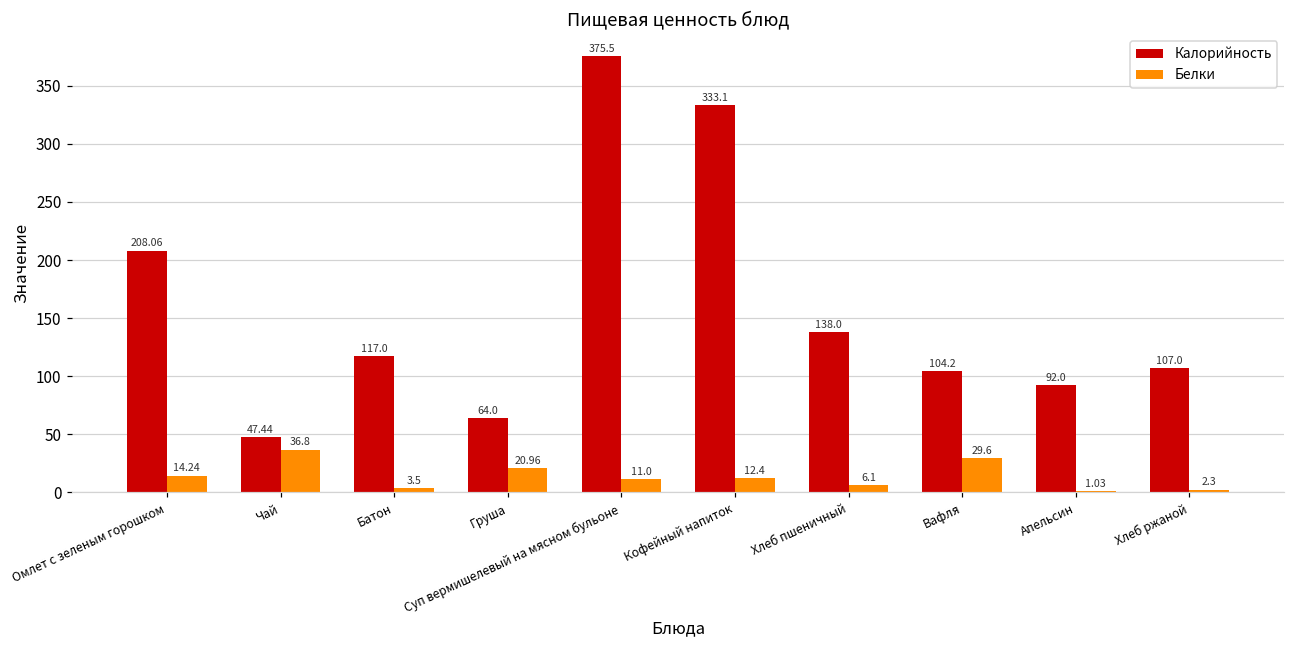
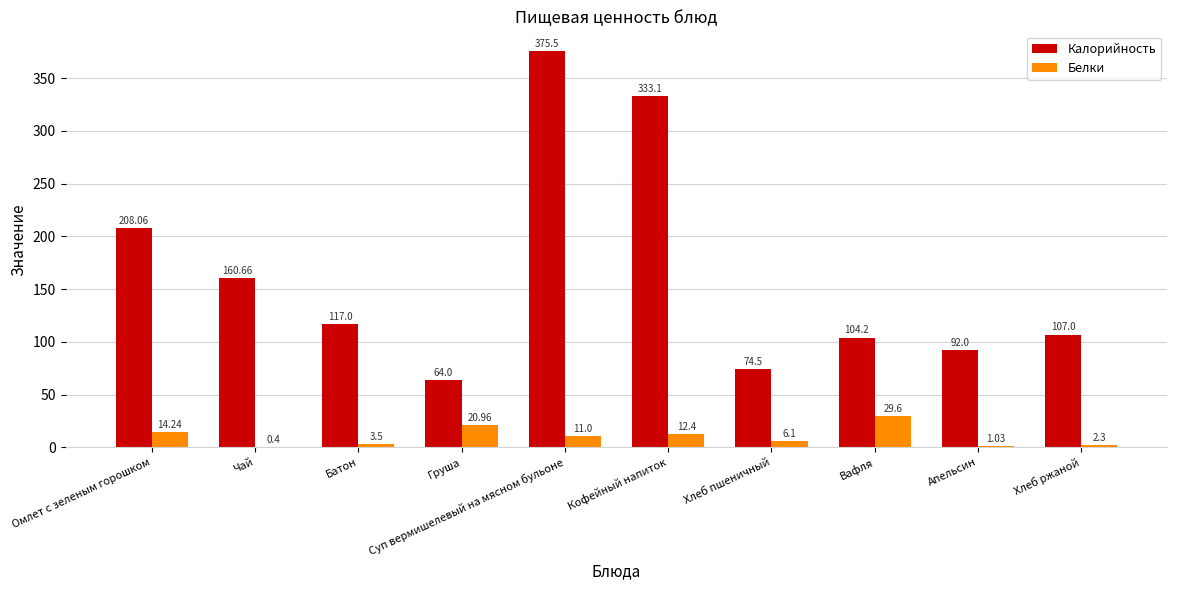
  {
    "Калорийность": {
      "Омлет с зеленым горошком": 208.06,
-     "Чай": 47.44,
+     "Чай": 160.66,
      "Батон": 117.0,
      "Груша": 64.0,
      "Суп вермишелевый на мясном бульоне": 375.5,
      "Кофейный напиток": 333.1,
-     "Хлеб пшеничный": 138.0,
+     "Хлеб пшеничный": 74.5,
      "Вафля": 104.2,
      "Апельсин": 92.0,
      "Хлеб ржаной": 107.0
    },
    "Белки": {
      "Омлет с зеленым горошком": 14.24,
-     "Чай": 36.8,
+     "Чай": 0.4,
      "Батон": 3.5,
      "Груша": 20.96,
      "Суп вермишелевый на мясном бульоне": 11.0,
      "Кофейный напиток": 12.4,
      "Хлеб пшеничный": 6.1,
      "Вафля": 29.6,
      "Апельсин": 1.03,
      "Хлеб ржаной": 2.3
    }
  }
